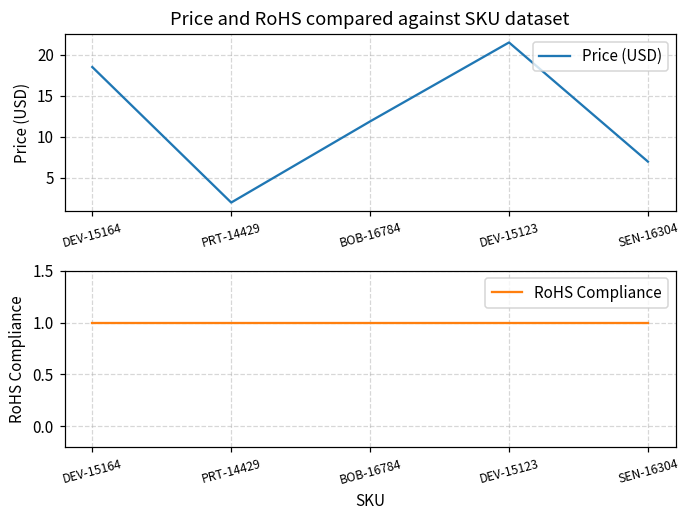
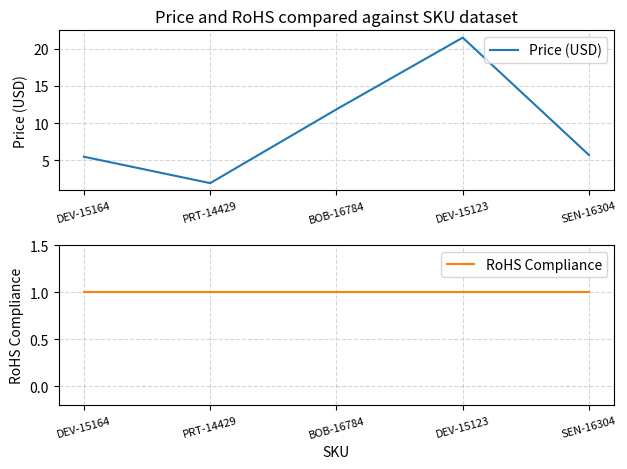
  {
    "Price and RoHS compared against SKU dataset": {
-     "DEV-15164": 19,
+     "DEV-15164": 6,
      "PRT-14429": 2,
      "BOB-16784": 12,
      "DEV-15123": 22,
-     "SEN-16304": 7
+     "SEN-16304": 6
    }
  }
